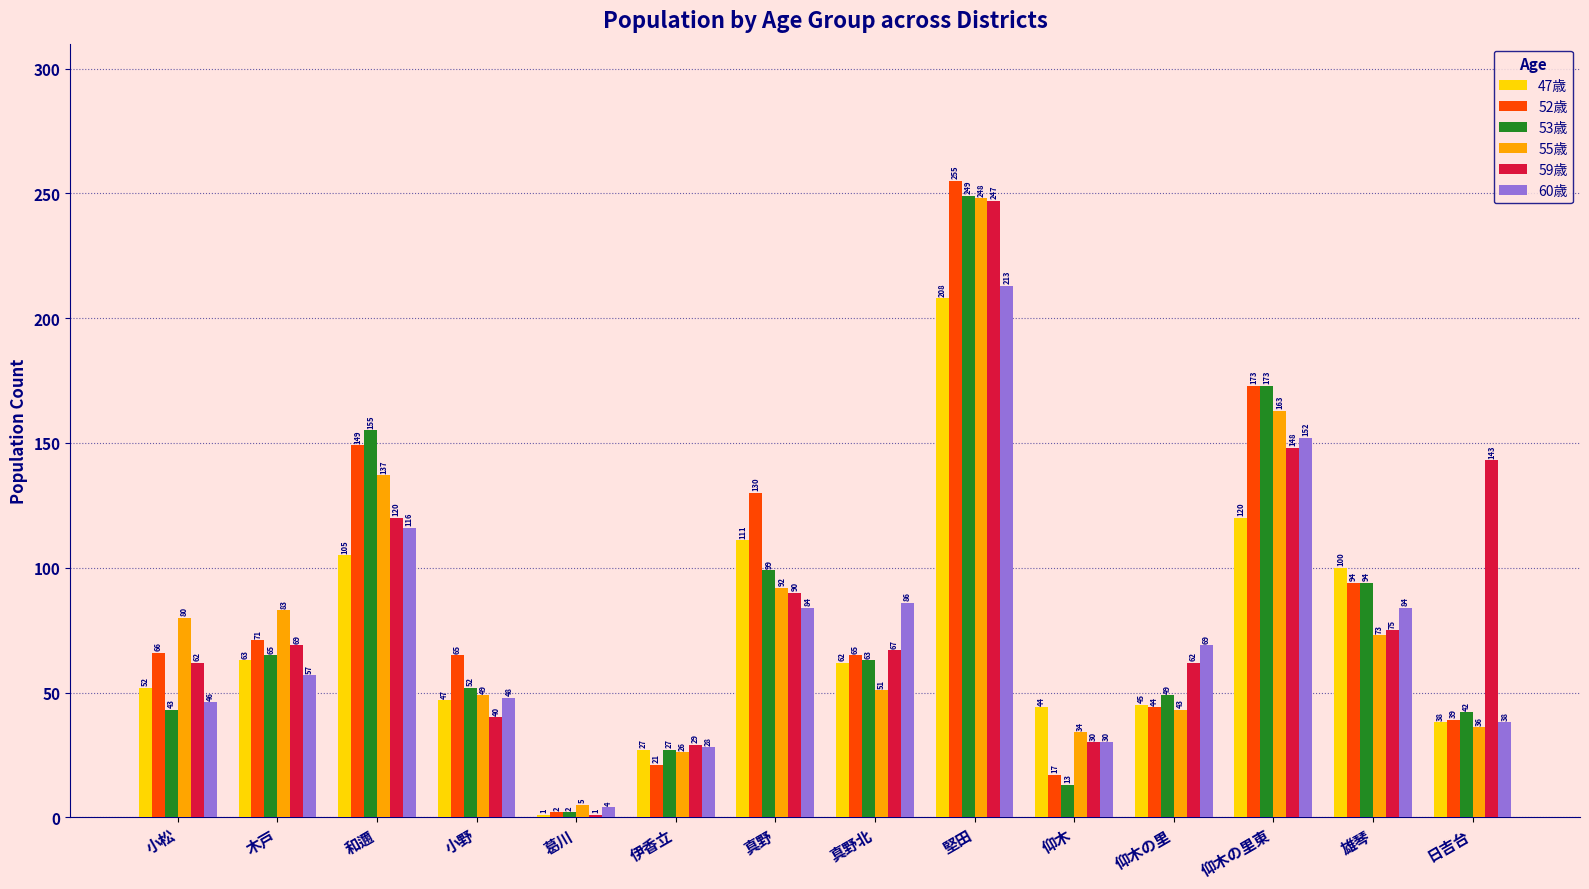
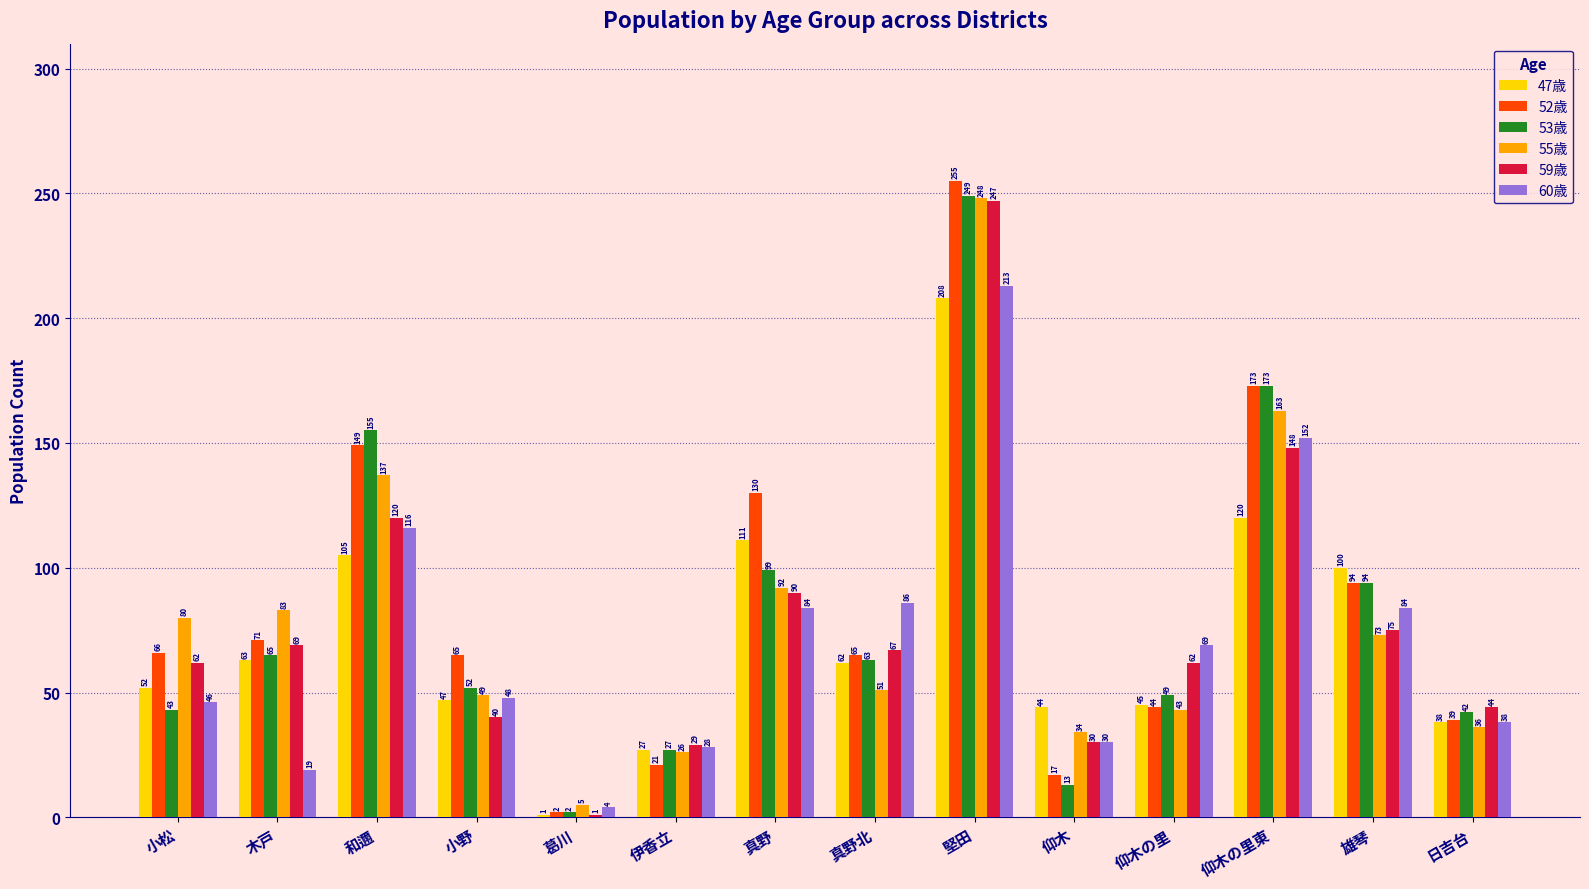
  {
    "52歳": {
      "小松": 66,
      "木戸": 71,
      "和邇": 149,
      "小野": 65,
      "葛川": 2,
      "伊香立": 21,
      "真野": 130,
      "真野北": 65,
      "堅田": 255,
      "仰木": 17,
      "仰木の里": 44,
      "仰木の里東": 173,
      "雄琴": 94,
      "日吉台": 39
    },
    "53歳": {
      "小松": 43,
      "木戸": 65,
      "和邇": 155,
      "小野": 52,
      "葛川": 2,
      "伊香立": 27,
      "真野": 99,
      "真野北": 63,
      "堅田": 249,
      "仰木": 13,
      "仰木の里": 49,
      "仰木の里東": 173,
      "雄琴": 94,
      "日吉台": 42
    },
    "59歳": {
      "小松": 62,
      "木戸": 69,
      "和邇": 120,
      "小野": 40,
      "葛川": 1,
      "伊香立": 29,
      "真野": 90,
      "真野北": 67,
      "堅田": 247,
      "仰木": 30,
      "仰木の里": 62,
      "仰木の里東": 148,
      "雄琴": 75,
-     "日吉台": 143
+     "日吉台": 44
    },
    "60歳": {
      "小松": 46,
-     "木戸": 57,
+     "木戸": 19,
      "和邇": 116,
      "小野": 48,
      "葛川": 4,
      "伊香立": 28,
      "真野": 84,
      "真野北": 86,
      "堅田": 213,
      "仰木": 30,
      "仰木の里": 69,
      "仰木の里東": 152,
      "雄琴": 84,
      "日吉台": 38
    }
  }
